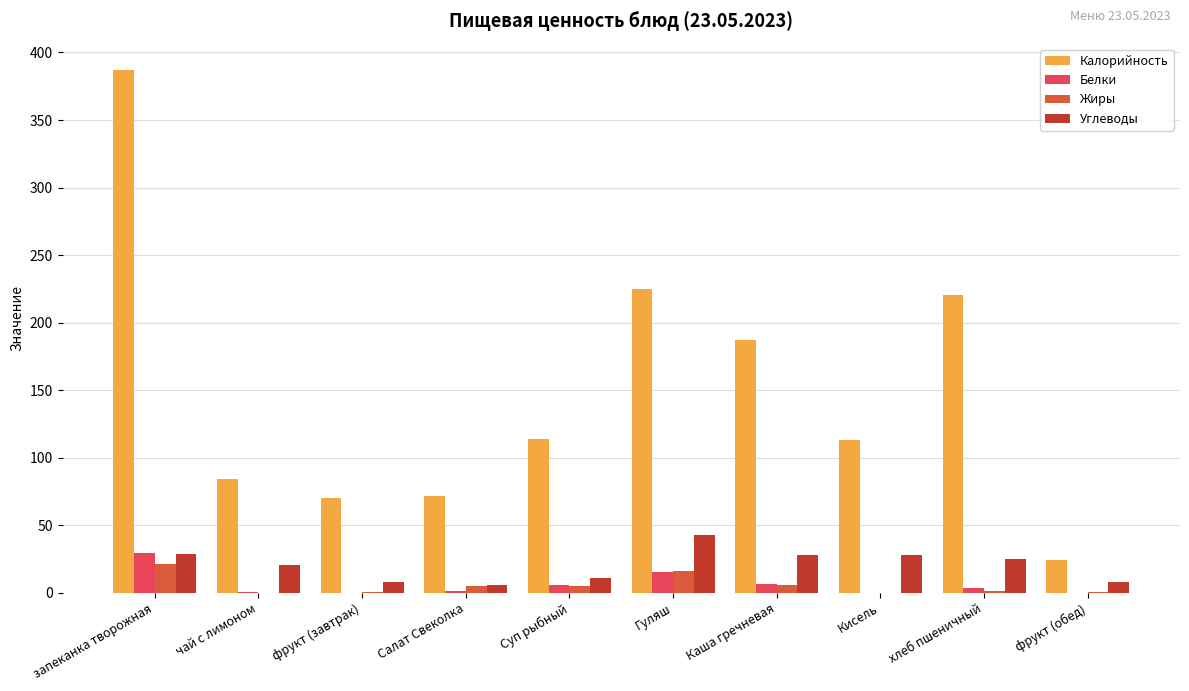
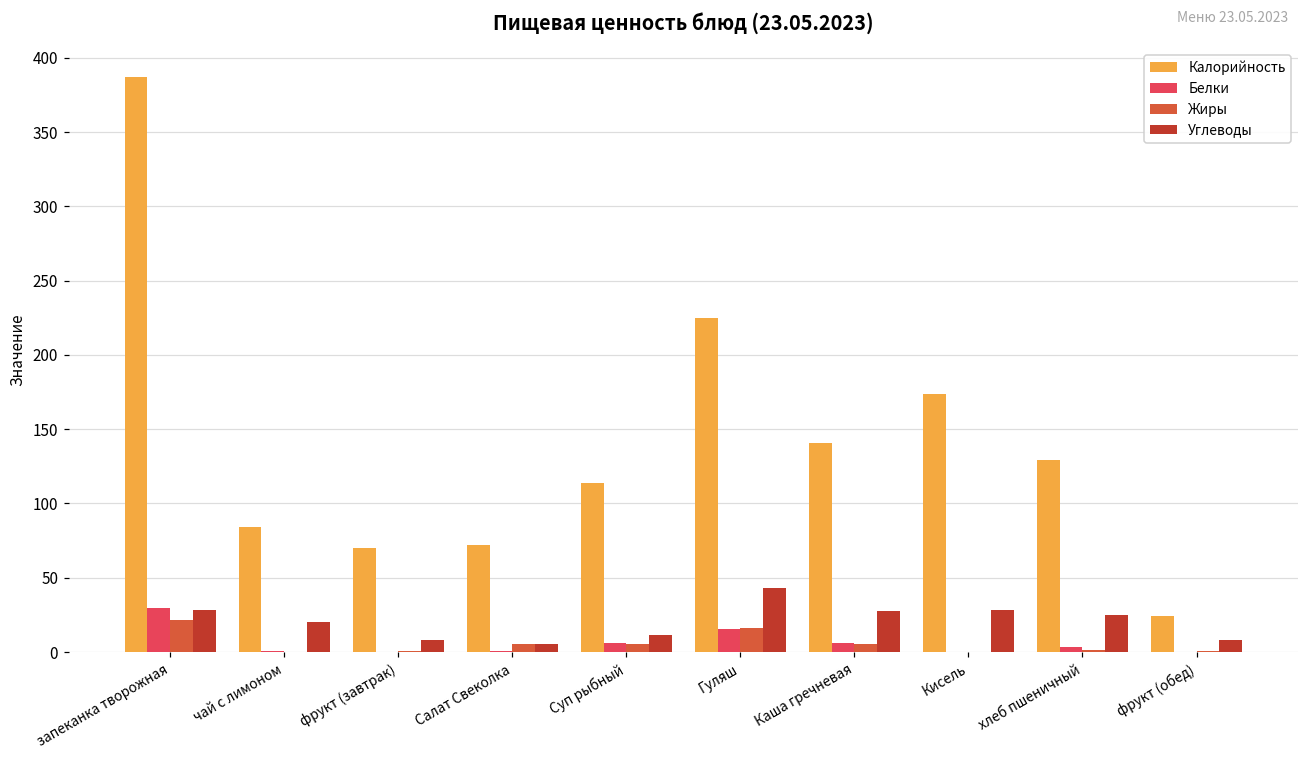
  {
    "Калорийность": {
      "запеканка творожная": 387,
      "чай с лимоном": 84,
      "фрукт (завтрак)": 70,
      "Салат Свеколка": 72,
      "Суп рыбный": 114,
      "Гуляш": 225,
-     "Каша гречневая": 187,
-     "Кисель": 113,
-     "хлеб пшеничный": 221,
+     "Каша гречневая": 141,
+     "Кисель": 173,
+     "хлеб пшеничный": 129,
      "фрукт (обед)": 24
    }
  }
